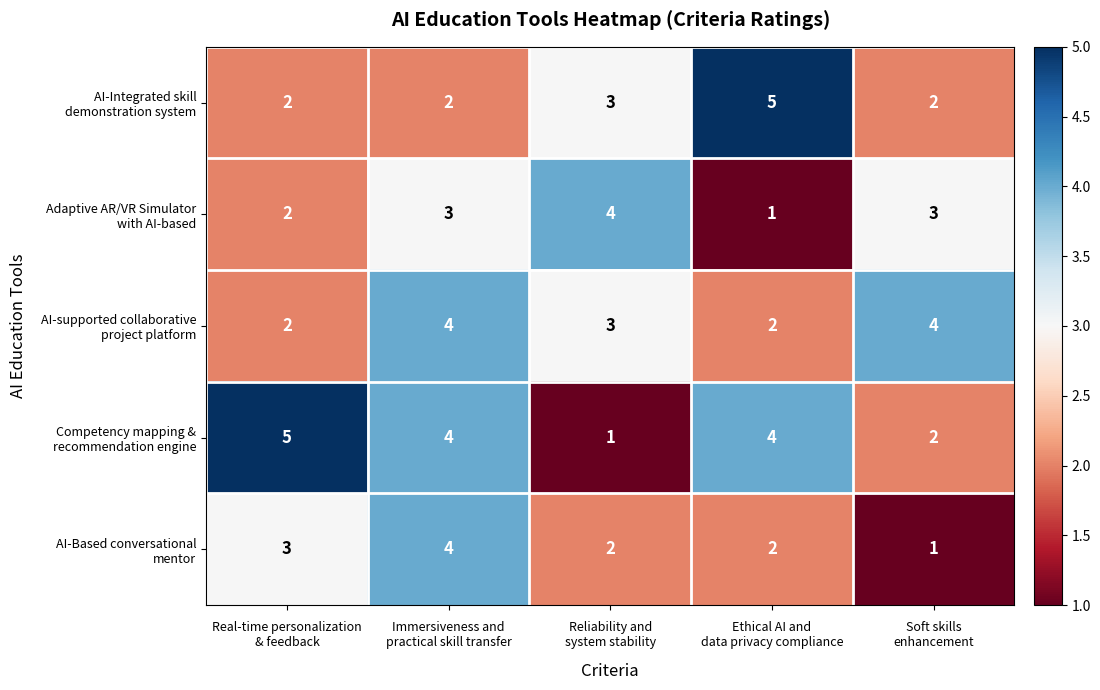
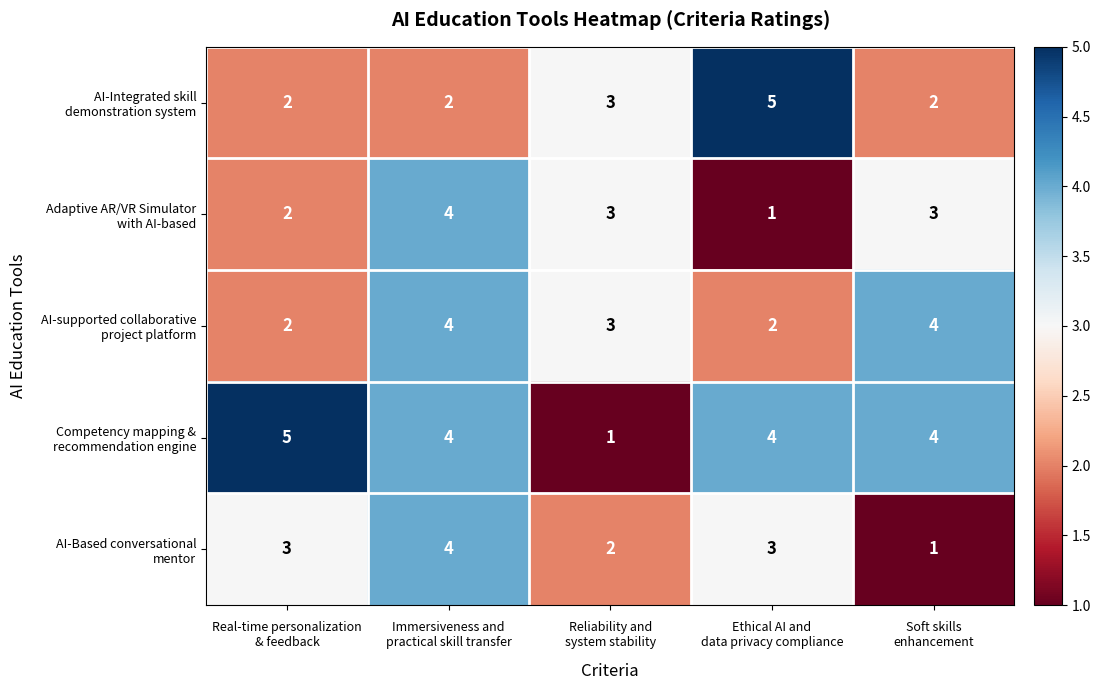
  {
    "AI-Integrated skill demonstration system": {
      "Real-time personalization & feedback": 2,
      "Immersiveness and practical skill transfer": 2,
      "Reliability and system stability": 3,
      "Ethical AI and data privacy compliance": 5,
      "Soft skills enhancement": 2
    },
    "Adaptive AR/VR Simulator with AI-based": {
      "Real-time personalization & feedback": 2,
-     "Immersiveness and practical skill transfer": 3,
-     "Reliability and system stability": 4,
+     "Immersiveness and practical skill transfer": 4,
+     "Reliability and system stability": 3,
      "Ethical AI and data privacy compliance": 1,
      "Soft skills enhancement": 3
    },
    "AI-supported collaborative project platform": {
      "Real-time personalization & feedback": 2,
      "Immersiveness and practical skill transfer": 4,
      "Reliability and system stability": 3,
      "Ethical AI and data privacy compliance": 2,
      "Soft skills enhancement": 4
    },
    "Competency mapping & recommendation engine": {
      "Real-time personalization & feedback": 5,
      "Immersiveness and practical skill transfer": 4,
      "Reliability and system stability": 1,
      "Ethical AI and data privacy compliance": 4,
-     "Soft skills enhancement": 2
+     "Soft skills enhancement": 4
    },
    "AI-Based conversational mentor": {
      "Real-time personalization & feedback": 3,
      "Immersiveness and practical skill transfer": 4,
      "Reliability and system stability": 2,
-     "Ethical AI and data privacy compliance": 2,
+     "Ethical AI and data privacy compliance": 3,
      "Soft skills enhancement": 1
    }
  }
